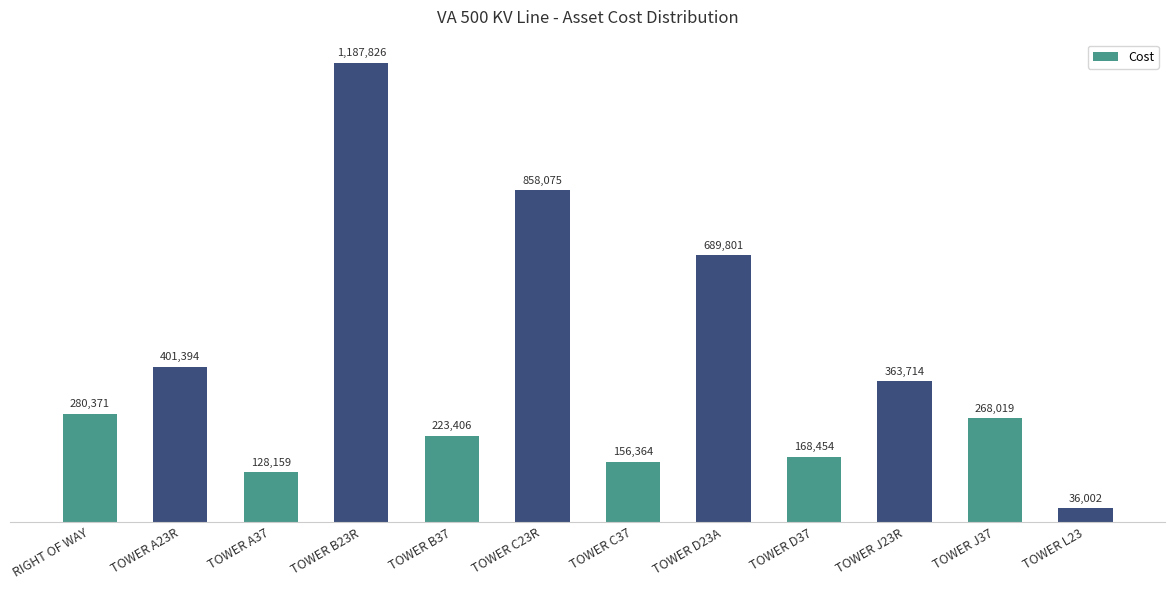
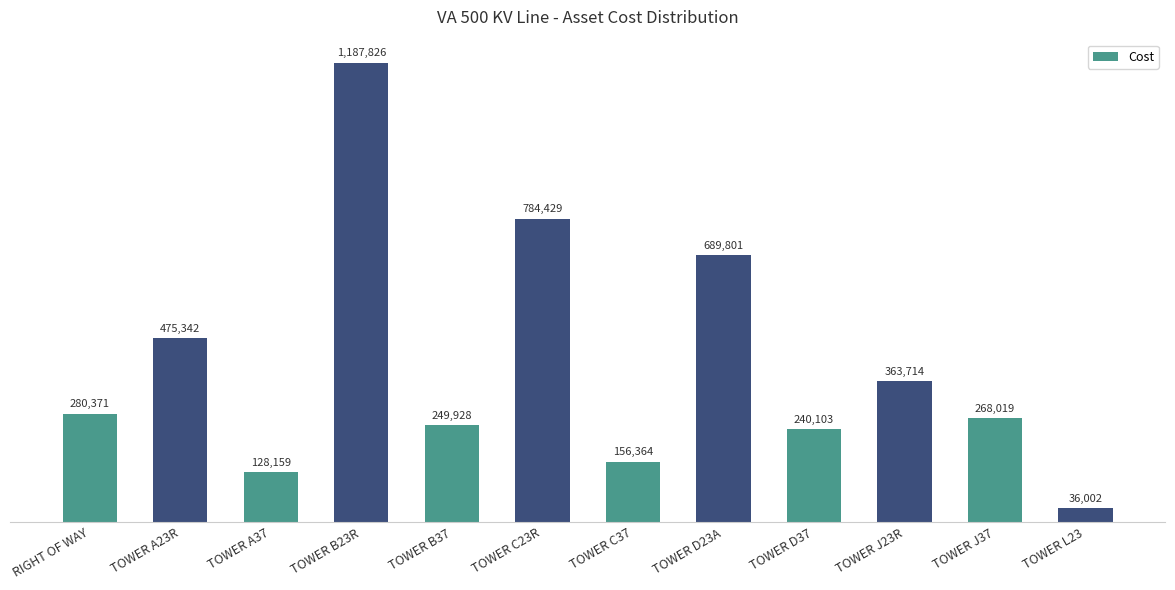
  {
    "RIGHT OF WAY": "280,371",
-   "TOWER A23R": "401,394",
+   "TOWER A23R": "475,342",
    "TOWER A37": "128,159",
    "TOWER B23R": "1,187,826",
-   "TOWER B37": "223,406",
-   "TOWER C23R": "858,075",
+   "TOWER B37": "249,928",
+   "TOWER C23R": "784,429",
    "TOWER C37": "156,364",
    "TOWER D23A": "689,801",
-   "TOWER D37": "168,454",
+   "TOWER D37": "240,103",
    "TOWER J23R": "363,714",
    "TOWER J37": "268,019",
    "TOWER L23": "36,002"
  }
